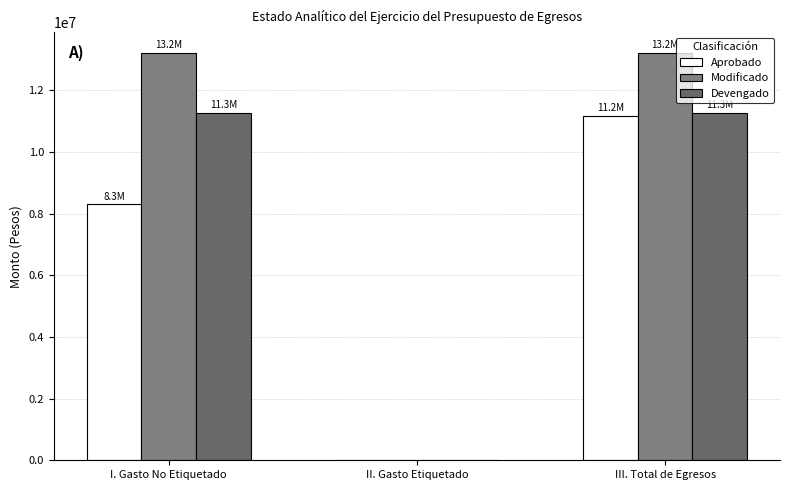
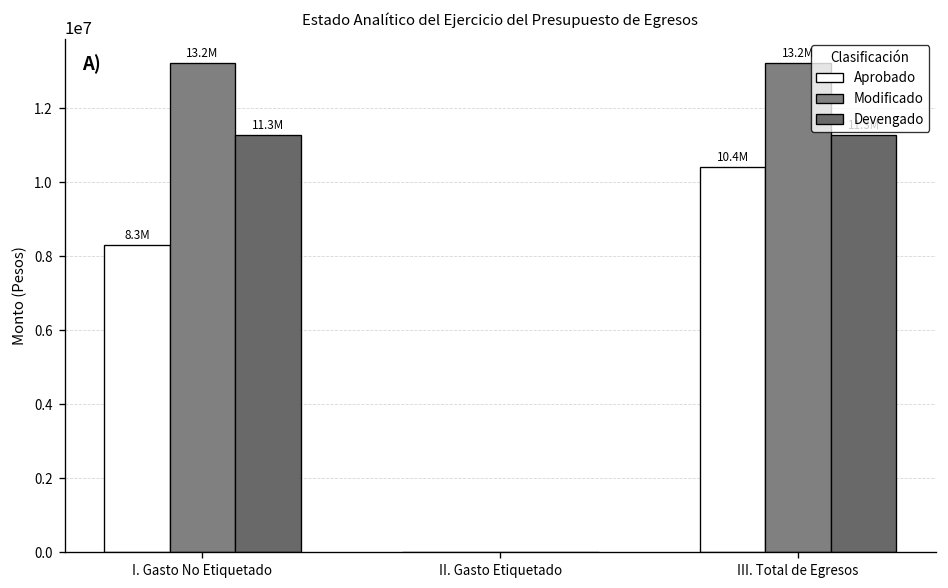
  {
    "Aprobado": {
      "I. Gasto No Etiquetado": "8.3M",
-     "III. Total de Egresos": "11.2M"
+     "III. Total de Egresos": "10.4M"
    }
  }
